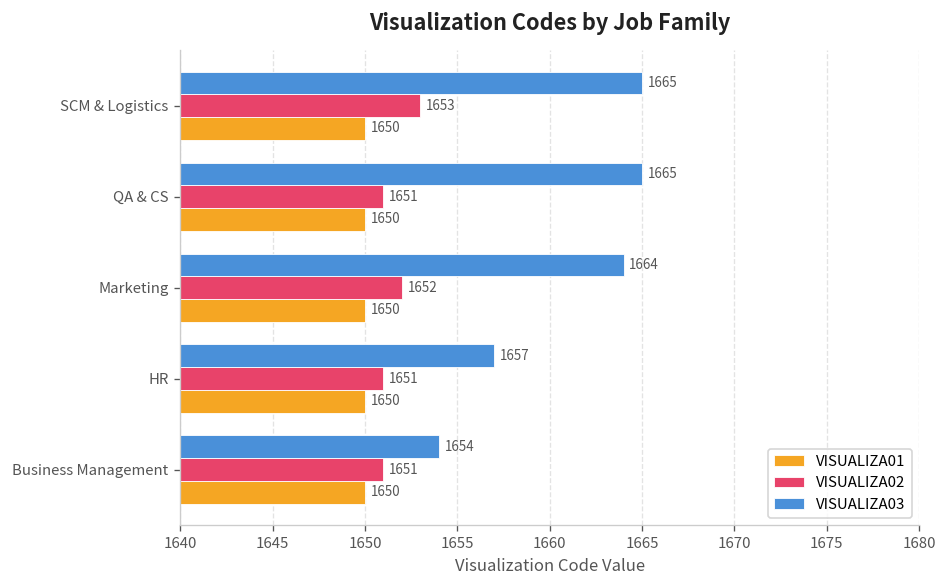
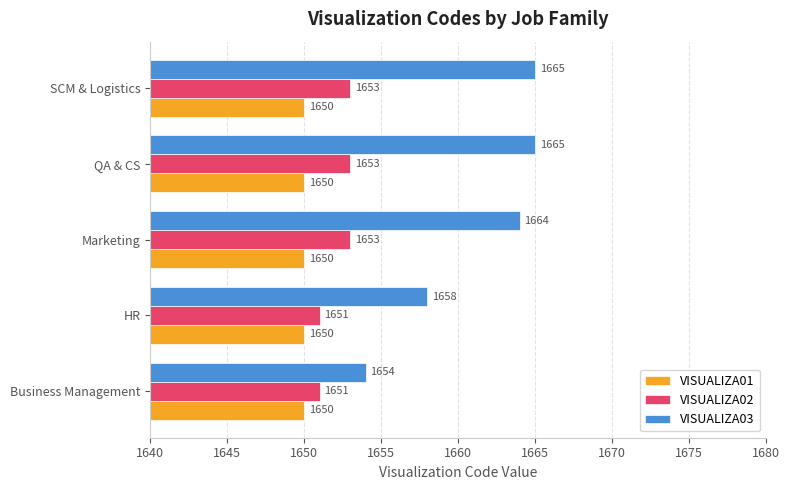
  {
    "VISUALIZA01": {
      "SCM & Logistics": 1650,
      "QA & CS": 1650,
      "Marketing": 1650,
      "HR": 1650,
      "Business Management": 1650
    },
    "VISUALIZA02": {
      "SCM & Logistics": 1653,
-     "QA & CS": 1651,
-     "Marketing": 1652,
+     "QA & CS": 1653,
+     "Marketing": 1653,
      "HR": 1651,
      "Business Management": 1651
    },
    "VISUALIZA03": {
      "SCM & Logistics": 1665,
      "QA & CS": 1665,
      "Marketing": 1664,
-     "HR": 1657,
+     "HR": 1658,
      "Business Management": 1654
    }
  }
